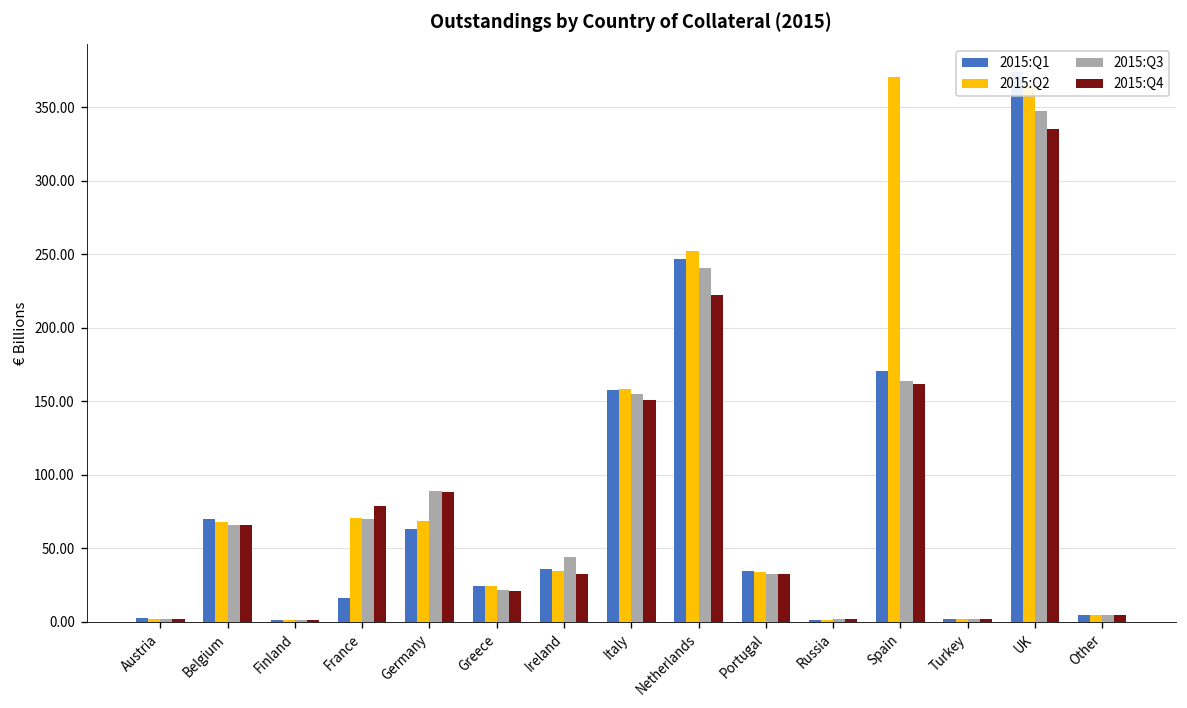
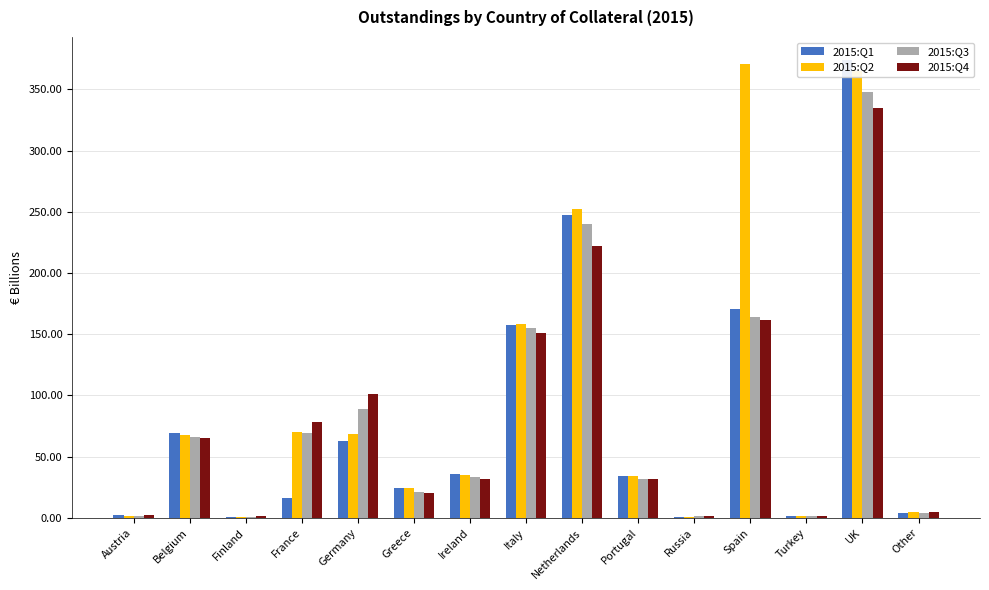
  {
    "2015:Q1": {
      "Austria": 2,
      "Belgium": 70,
      "France": 16,
      "Germany": 63,
      "Greece": 24,
      "Ireland": 36,
      "Italy": 157,
      "Netherlands": 247,
      "Portugal": 34,
      "Spain": 170,
      "Other": 4
    },
    "2015:Q2": {
      "Belgium": 68,
      "France": 70,
      "Germany": 69,
      "Greece": 24,
      "Ireland": 35,
      "Italy": 158,
      "Netherlands": 252,
      "Portugal": 34,
      "Spain": 371,
      "Other": 5
    },
    "2015:Q3": {
      "Belgium": 66,
      "France": 70,
      "Germany": 89,
      "Greece": 21,
-     "Ireland": 44,
+     "Ireland": 34,
      "Italy": 155,
      "Netherlands": 240,
      "Portugal": 32,
      "Spain": 164,
      "UK": 348,
      "Other": 4
    },
    "2015:Q4": {
      "Austria": 2,
      "Belgium": 66,
      "France": 79,
-     "Germany": 88,
+     "Germany": 101,
      "Greece": 21,
      "Ireland": 32,
      "Italy": 151,
      "Netherlands": 222,
      "Portugal": 32,
      "Spain": 162,
      "UK": 335,
      "Other": 5
    }
  }
